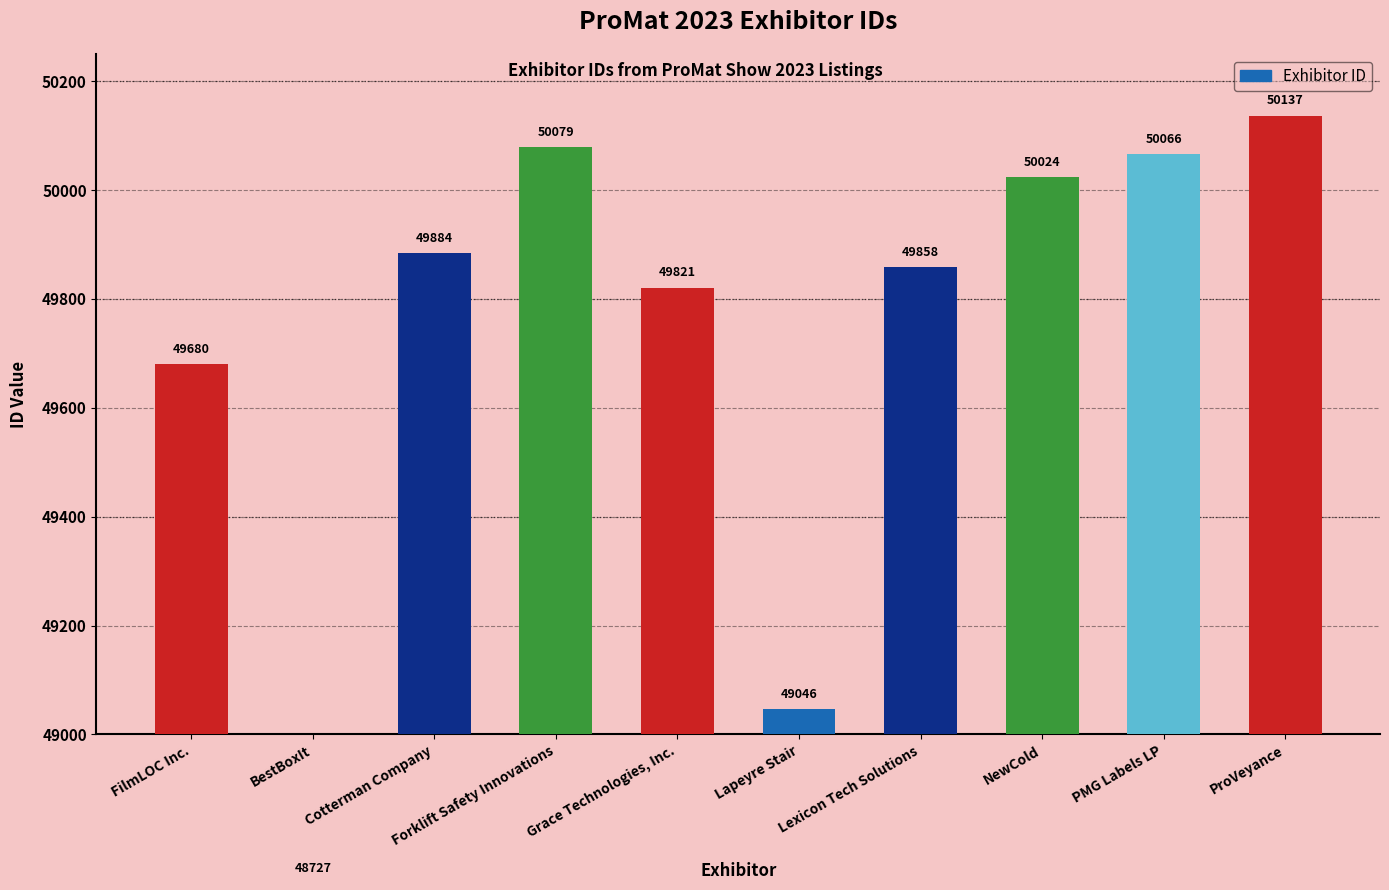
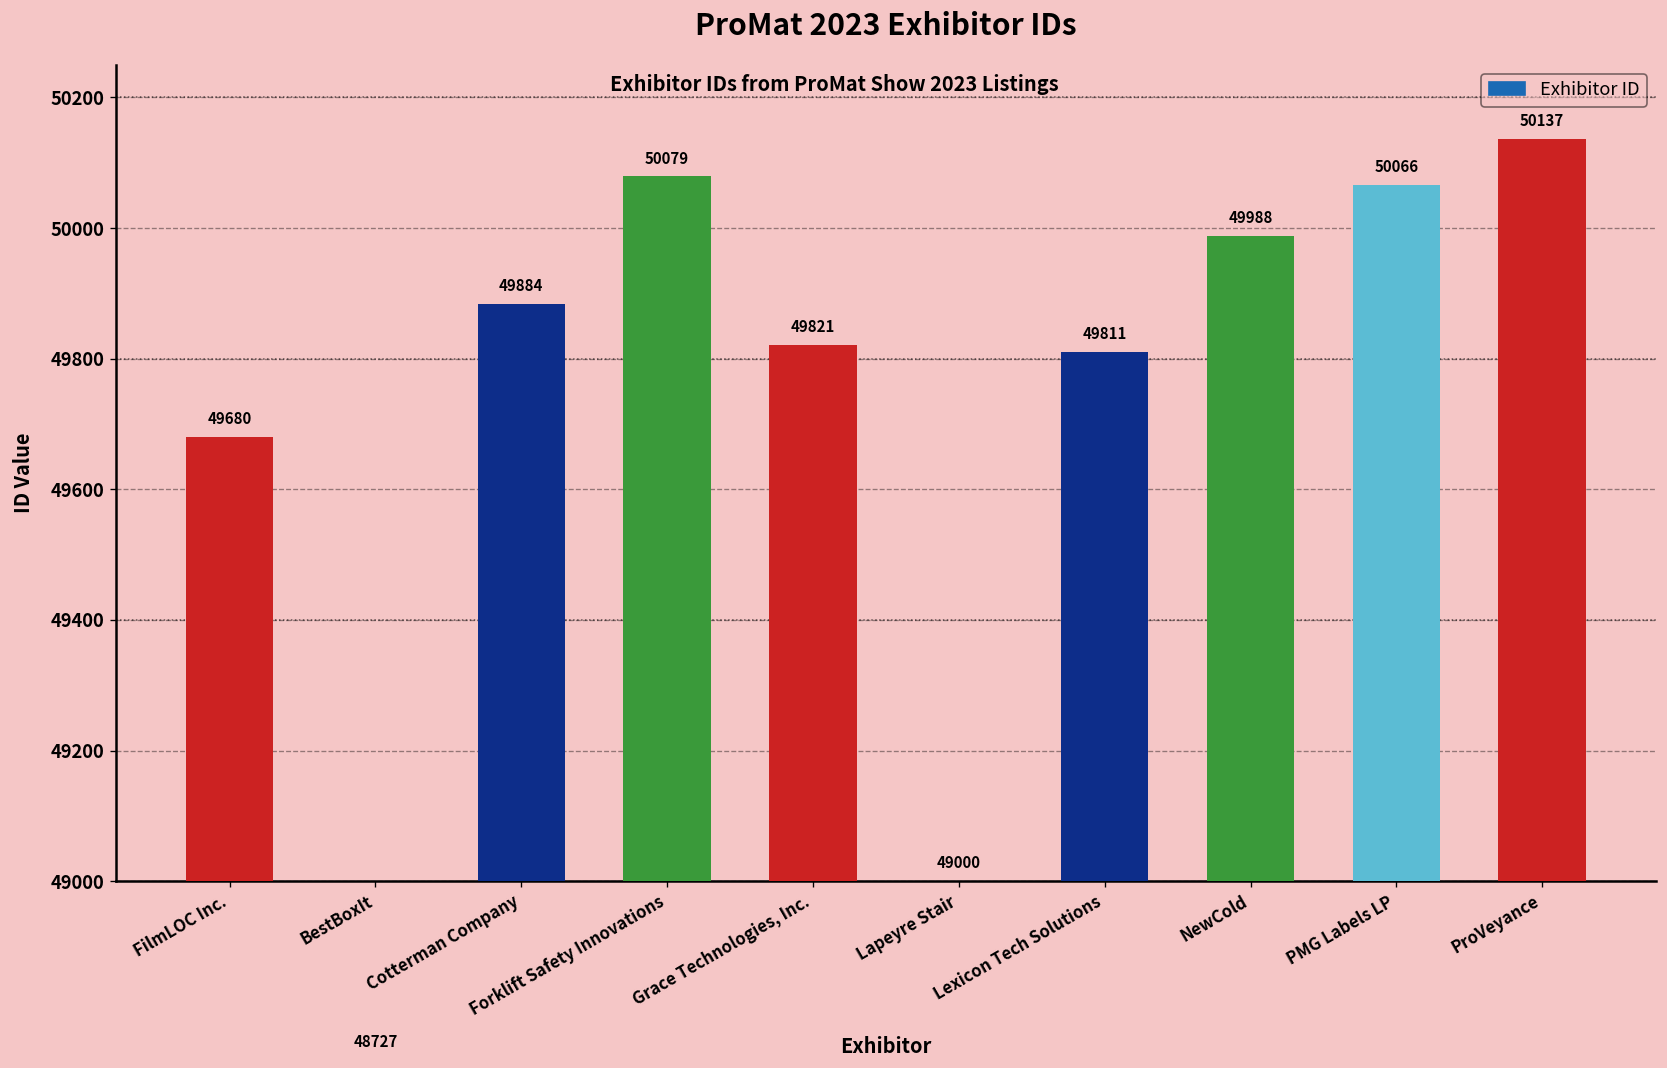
  {
    "FilmLOC Inc.": 49680,
    "Cotterman Company": 49884,
    "Forklift Safety Innovations": 50079,
    "Grace Technologies, Inc.": 49821,
-   "Lapeyre Stair": 49046,
-   "Lexicon Tech Solutions": 49858,
-   "NewCold": 50024,
+   "Lapeyre Stair": 49000,
+   "Lexicon Tech Solutions": 49811,
+   "NewCold": 49988,
    "PMG Labels LP": 50066,
    "ProVeyance": 50137
  }
